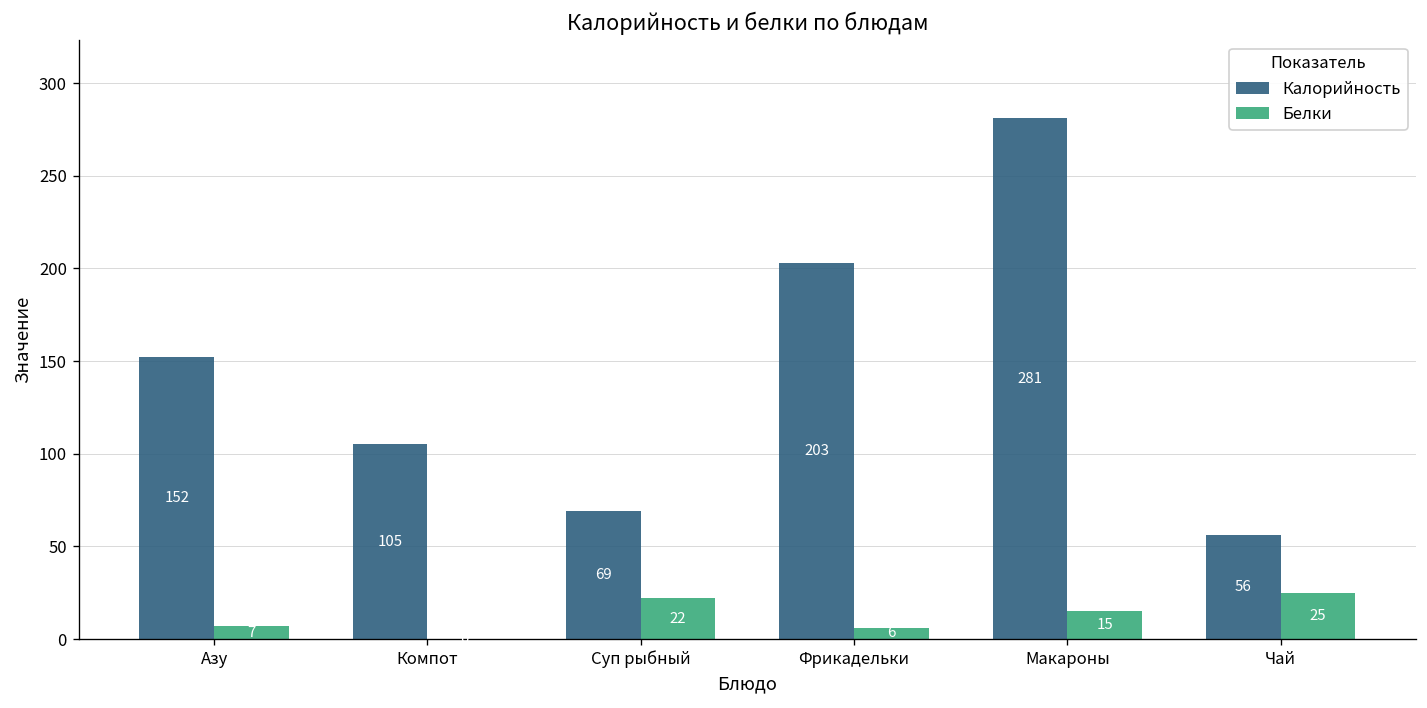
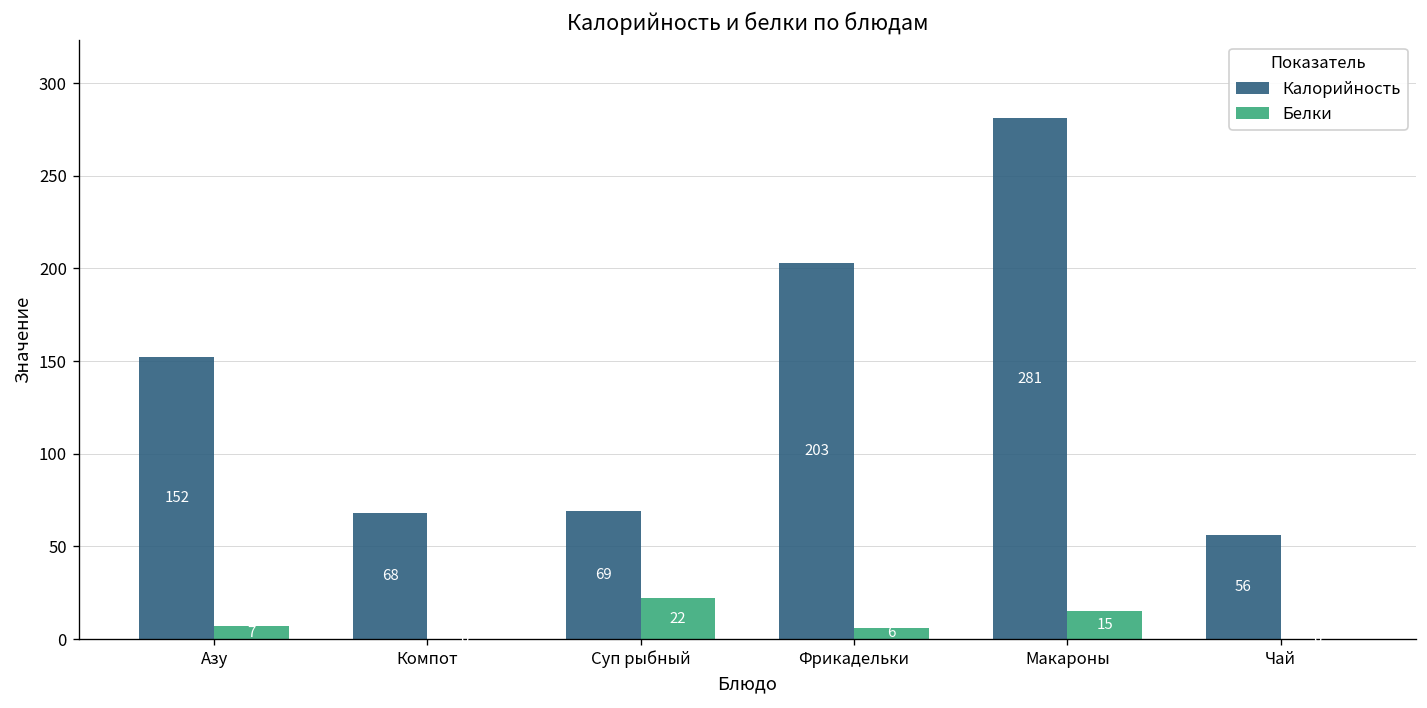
  {
    "Калорийность": {
      "Азу": 152,
-     "Компот": 105,
+     "Компот": 68,
      "Суп рыбный": 69,
      "Фрикадельки": 203,
      "Макароны": 281,
      "Чай": 56
    },
    "Белки": {
      "Компот": 0,
-     "Чай": 25
+     "Чай": 0
    }
  }
